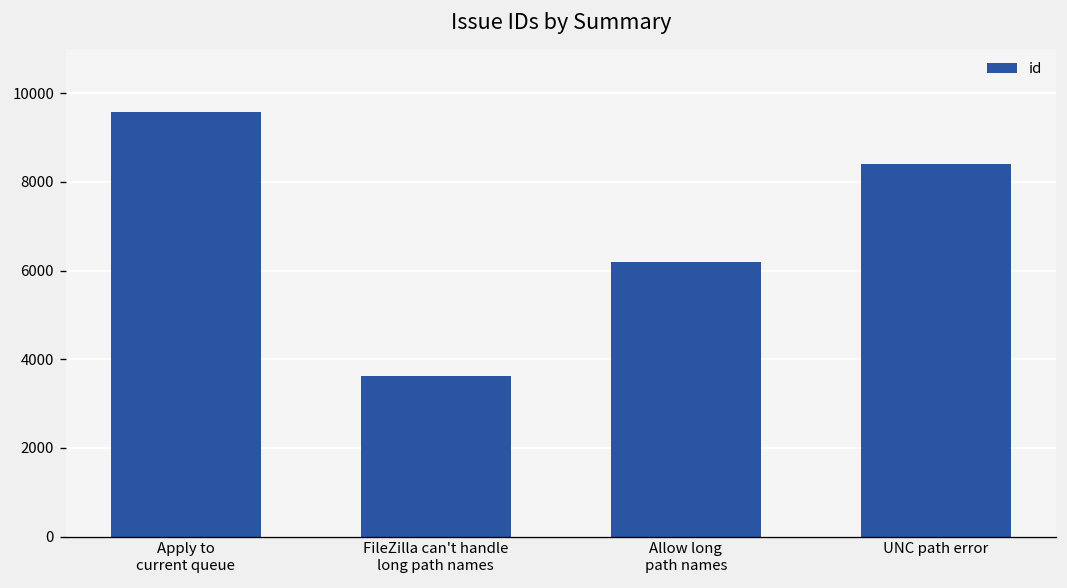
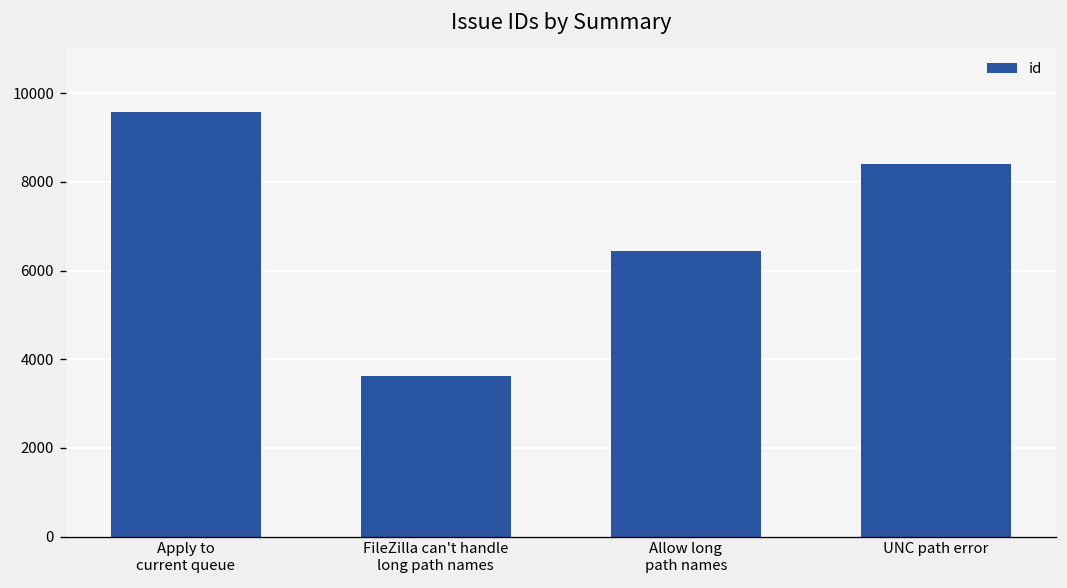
  {
    "Apply to current queue": 9600,
    "FileZilla can't handle long path names": 3600,
-   "Allow long path names": 6200,
+   "Allow long path names": 6400,
    "UNC path error": 8400
  }
